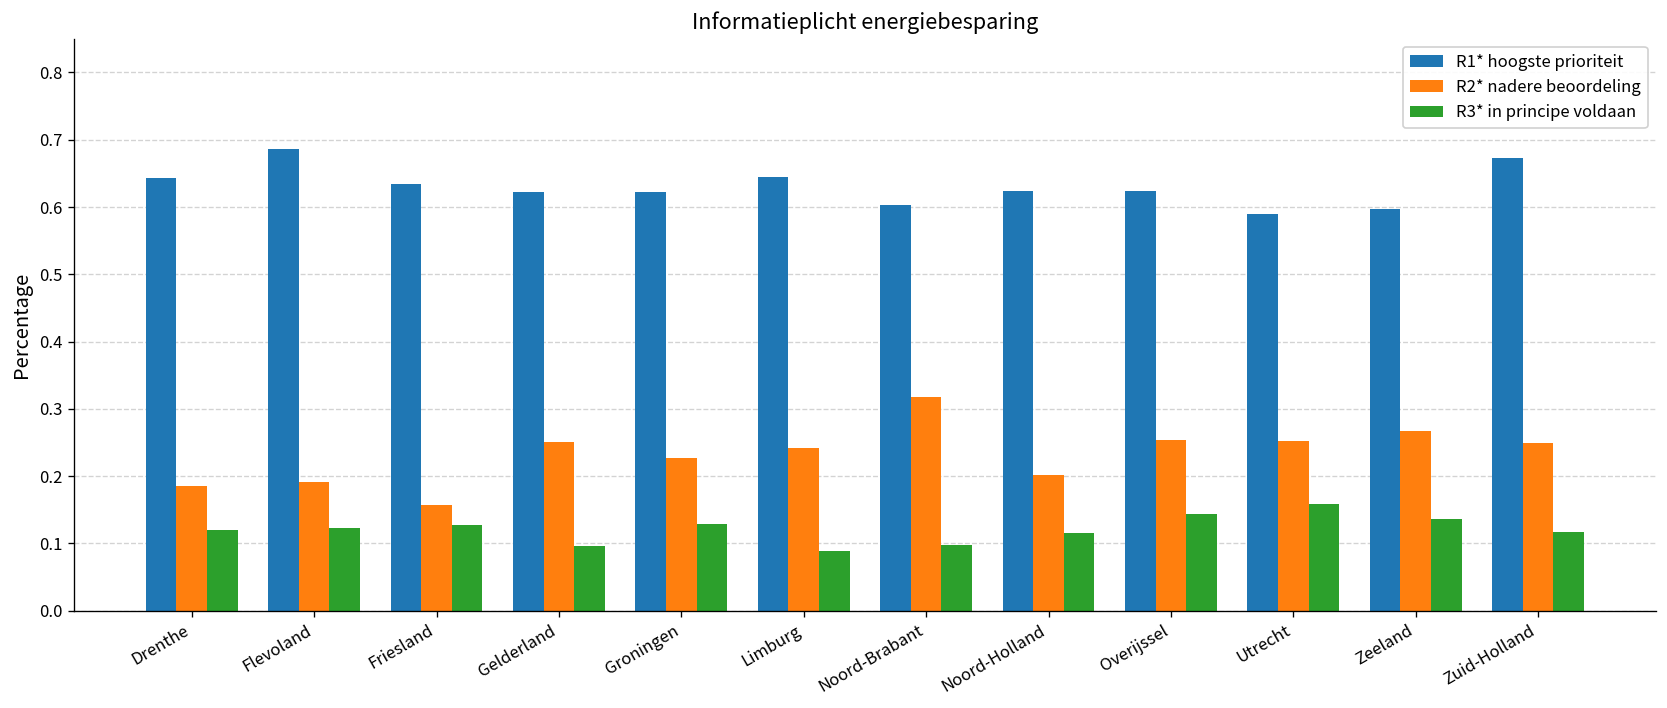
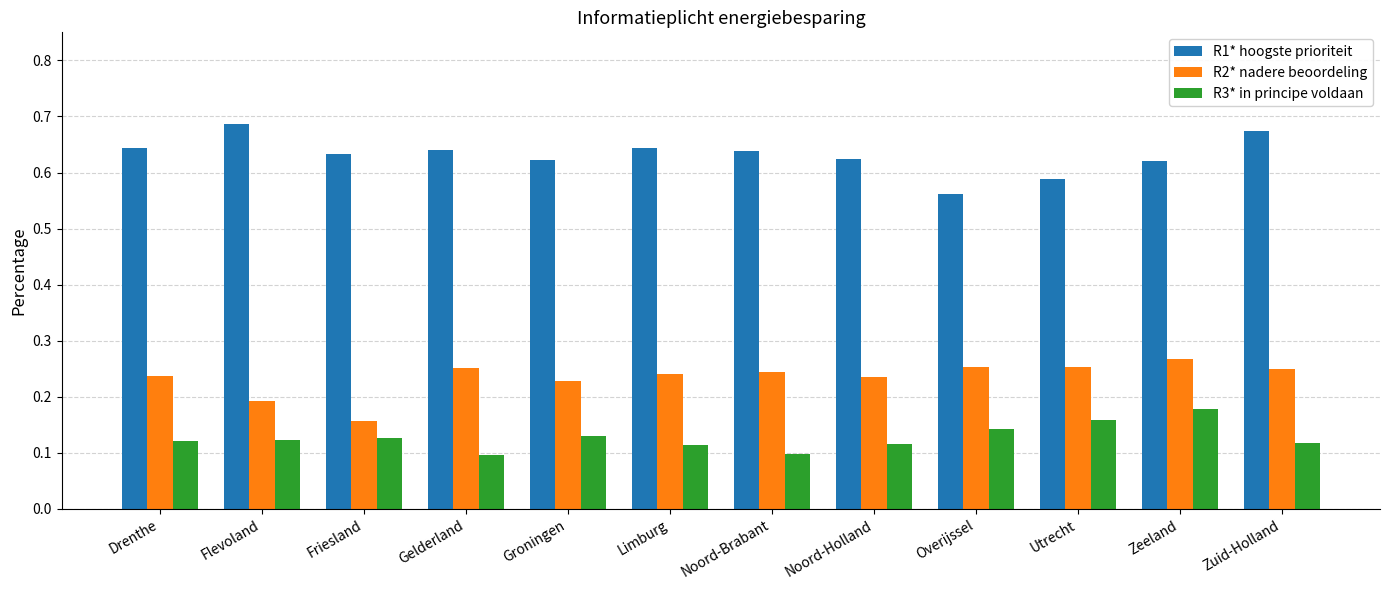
  {
    "R1* hoogste prioriteit": {
      "Drenthe": 0.64,
      "Flevoland": 0.69,
      "Friesland": 0.63,
-     "Gelderland": 0.62,
+     "Gelderland": 0.64,
      "Groningen": 0.62,
      "Limburg": 0.64,
-     "Noord-Brabant": 0.60,
+     "Noord-Brabant": 0.64,
      "Noord-Holland": 0.62,
-     "Overijssel": 0.62,
+     "Overijssel": 0.56,
      "Utrecht": 0.59,
-     "Zeeland": 0.60,
+     "Zeeland": 0.62,
      "Zuid-Holland": 0.67
    },
    "R2* nadere beoordeling": {
-     "Drenthe": 0.18,
+     "Drenthe": 0.24,
      "Flevoland": 0.19,
      "Friesland": 0.16,
      "Gelderland": 0.25,
      "Groningen": 0.23,
      "Limburg": 0.24,
-     "Noord-Brabant": 0.32,
-     "Noord-Holland": 0.20,
+     "Noord-Brabant": 0.24,
+     "Noord-Holland": 0.24,
      "Overijssel": 0.25,
      "Utrecht": 0.25,
      "Zeeland": 0.27,
      "Zuid-Holland": 0.25
    },
    "R3* in principe voldaan": {
      "Drenthe": 0.12,
      "Flevoland": 0.12,
      "Friesland": 0.13,
      "Gelderland": 0.10,
      "Groningen": 0.13,
-     "Limburg": 0.09,
+     "Limburg": 0.11,
      "Noord-Brabant": 0.10,
      "Noord-Holland": 0.12,
      "Overijssel": 0.14,
      "Utrecht": 0.16,
-     "Zeeland": 0.14,
+     "Zeeland": 0.18,
      "Zuid-Holland": 0.12
    }
  }
